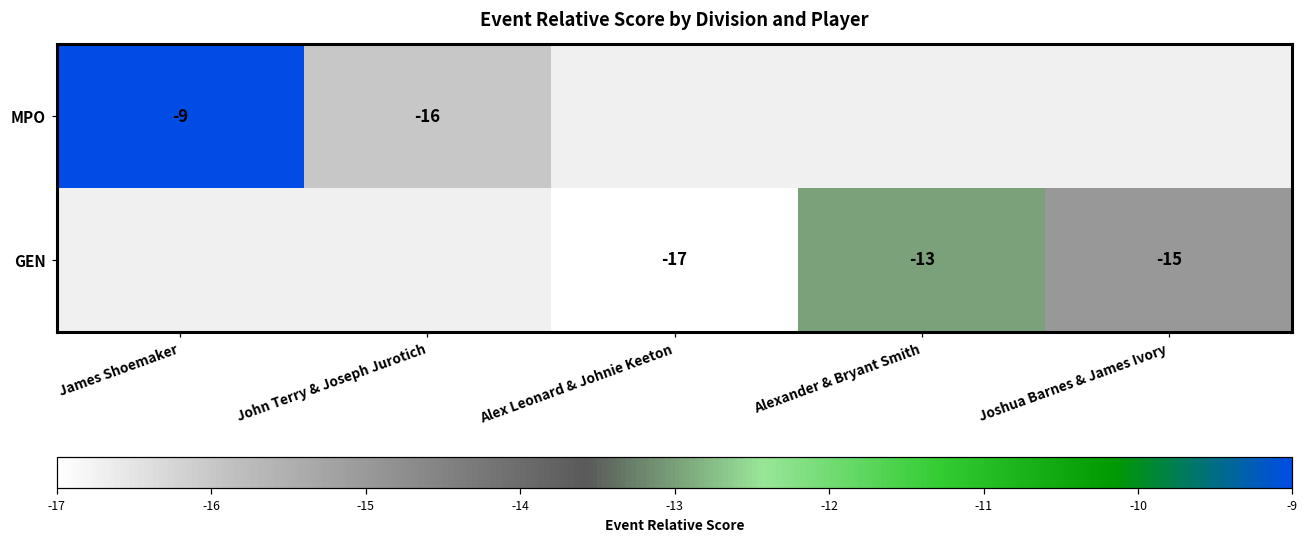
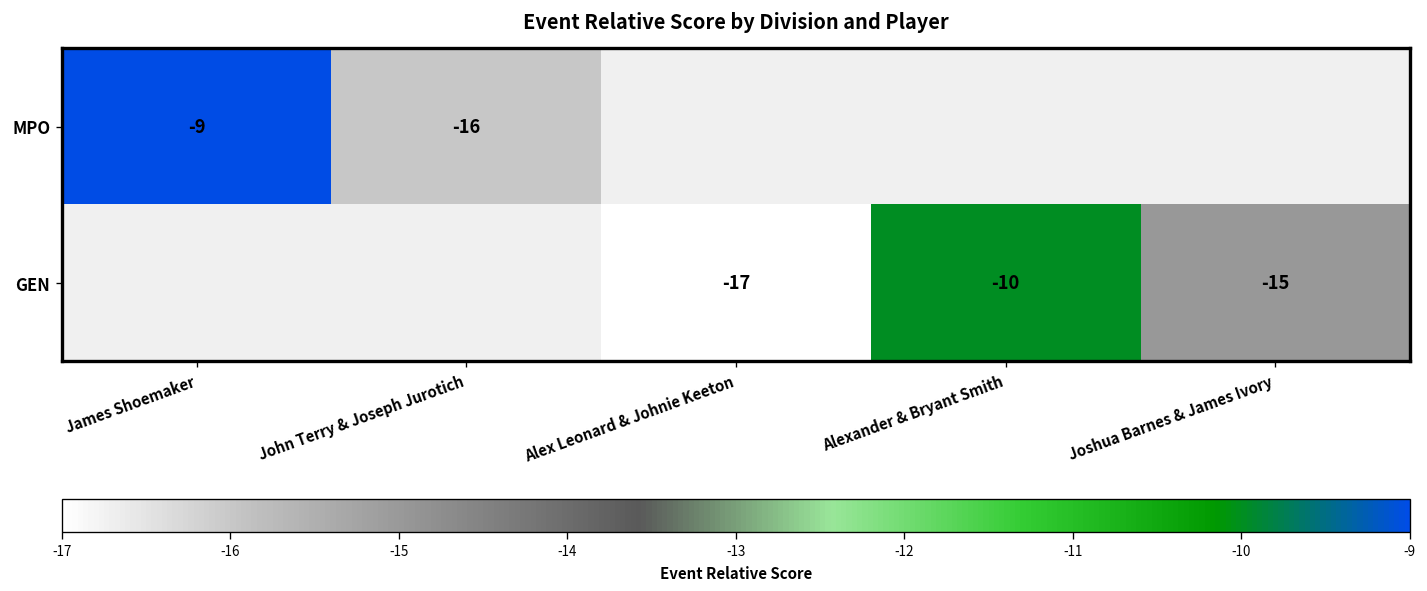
  {
    "MPO": {
      "James Shoemaker": -9,
      "John Terry & Joseph Jurotich": -16
    },
    "GEN": {
      "Alex Leonard & Johnie Keeton": -17,
-     "Alexander & Bryant Smith": -13,
+     "Alexander & Bryant Smith": -10,
      "Joshua Barnes & James Ivory": -15
    }
  }
